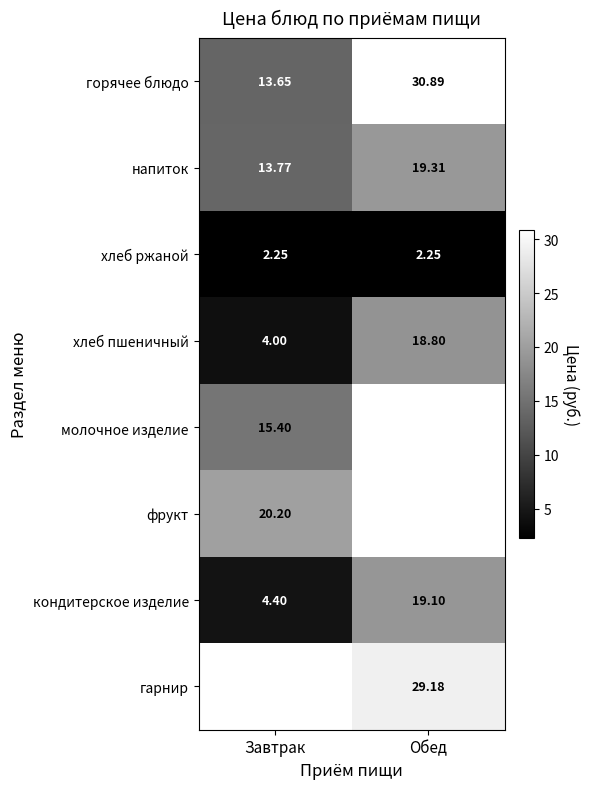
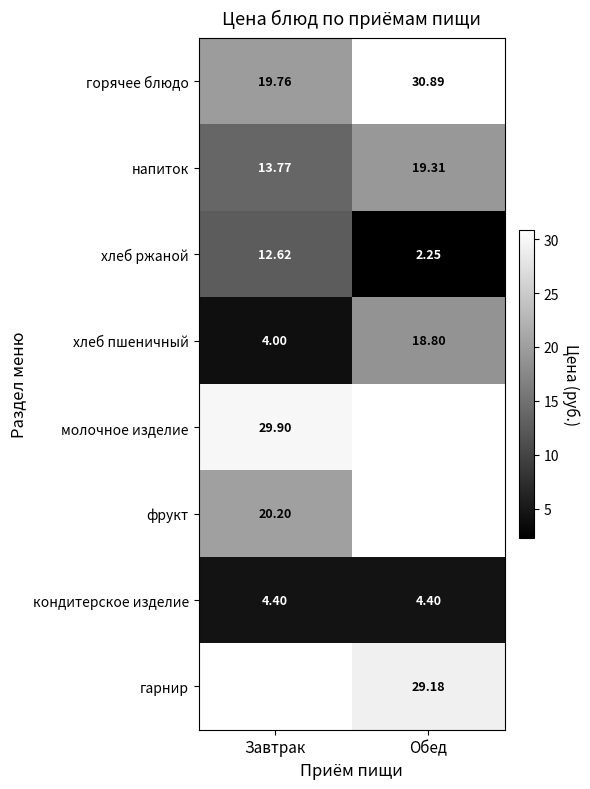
  {
    "горячее блюдо": {
-     "Завтрак": 13.65,
+     "Завтрак": 19.76,
      "Обед": 30.89
    },
    "напиток": {
      "Завтрак": 13.77,
      "Обед": 19.31
    },
    "хлеб ржаной": {
-     "Завтрак": 2.25,
+     "Завтрак": 12.62,
      "Обед": 2.25
    },
    "хлеб пшеничный": {
      "Завтрак": 4.00,
      "Обед": 18.80
    },
    "молочное изделие": {
-     "Завтрак": 15.40
+     "Завтрак": 29.90
    },
    "фрукт": {
      "Завтрак": 20.20
    },
    "кондитерское изделие": {
      "Завтрак": 4.40,
-     "Обед": 19.10
+     "Обед": 4.40
    },
    "гарнир": {
      "Обед": 29.18
    }
  }
